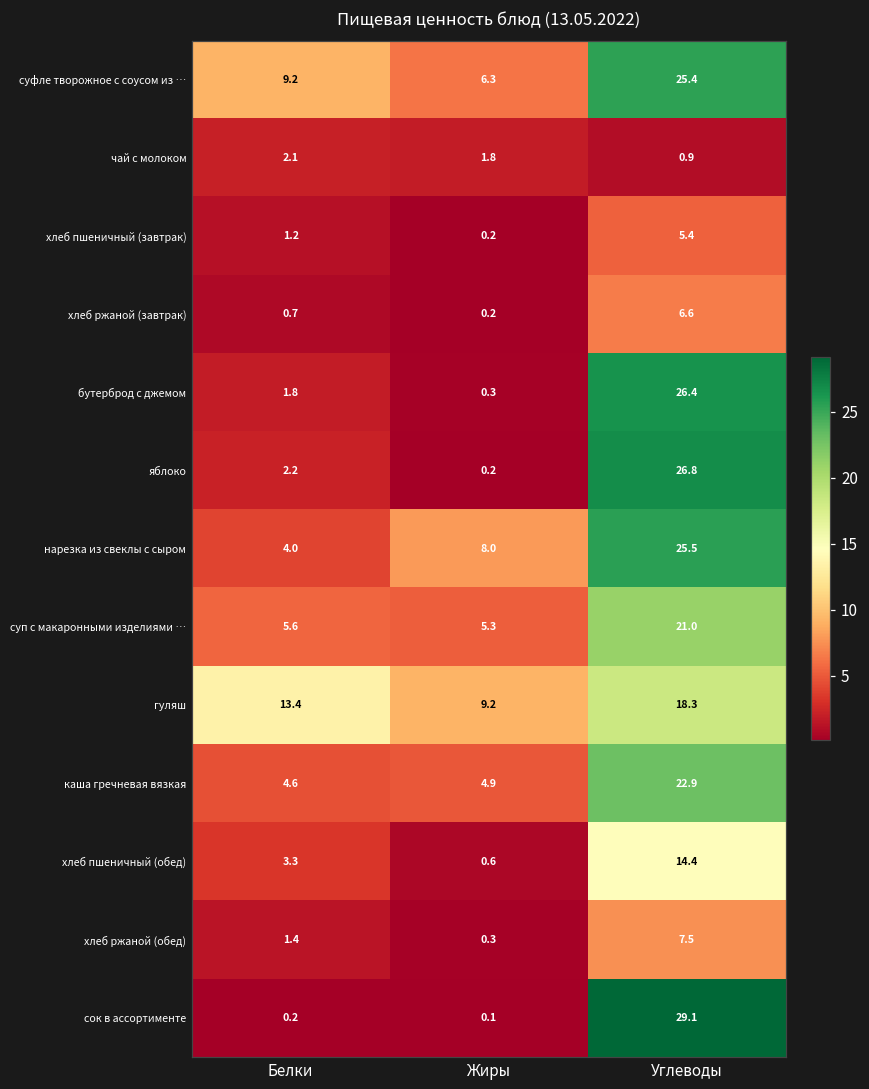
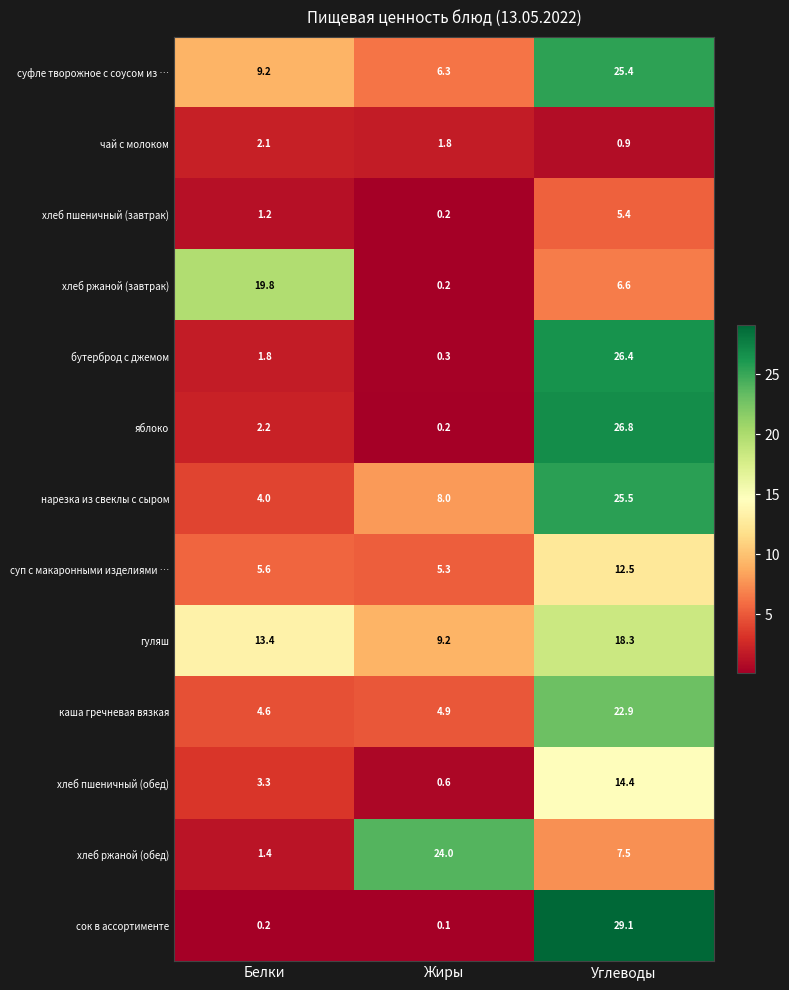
  {
    "суфле творожное с соусом из …": {
      "Белки": 9.2,
      "Жиры": 6.3,
      "Углеводы": 25.4
    },
    "чай с молоком": {
      "Белки": 2.1,
      "Жиры": 1.8,
      "Углеводы": 0.9
    },
    "хлеб пшеничный (завтрак)": {
      "Белки": 1.2,
      "Жиры": 0.2,
      "Углеводы": 5.4
    },
    "хлеб ржаной (завтрак)": {
-     "Белки": 0.7,
+     "Белки": 19.8,
      "Жиры": 0.2,
      "Углеводы": 6.6
    },
    "бутерброд с джемом": {
      "Белки": 1.8,
      "Жиры": 0.3,
      "Углеводы": 26.4
    },
    "яблоко": {
      "Белки": 2.2,
      "Жиры": 0.2,
      "Углеводы": 26.8
    },
    "нарезка из свеклы с сыром": {
      "Белки": 4.0,
      "Жиры": 8.0,
      "Углеводы": 25.5
    },
    "суп с макаронными изделиями …": {
      "Белки": 5.6,
      "Жиры": 5.3,
-     "Углеводы": 21.0
+     "Углеводы": 12.5
    },
    "гуляш": {
      "Белки": 13.4,
      "Жиры": 9.2,
      "Углеводы": 18.3
    },
    "каша гречневая вязкая": {
      "Белки": 4.6,
      "Жиры": 4.9,
      "Углеводы": 22.9
    },
    "хлеб пшеничный (обед)": {
      "Белки": 3.3,
      "Жиры": 0.6,
      "Углеводы": 14.4
    },
    "хлеб ржаной (обед)": {
      "Белки": 1.4,
-     "Жиры": 0.3,
+     "Жиры": 24.0,
      "Углеводы": 7.5
    },
    "сок в ассортименте": {
      "Белки": 0.2,
      "Жиры": 0.1,
      "Углеводы": 29.1
    }
  }
